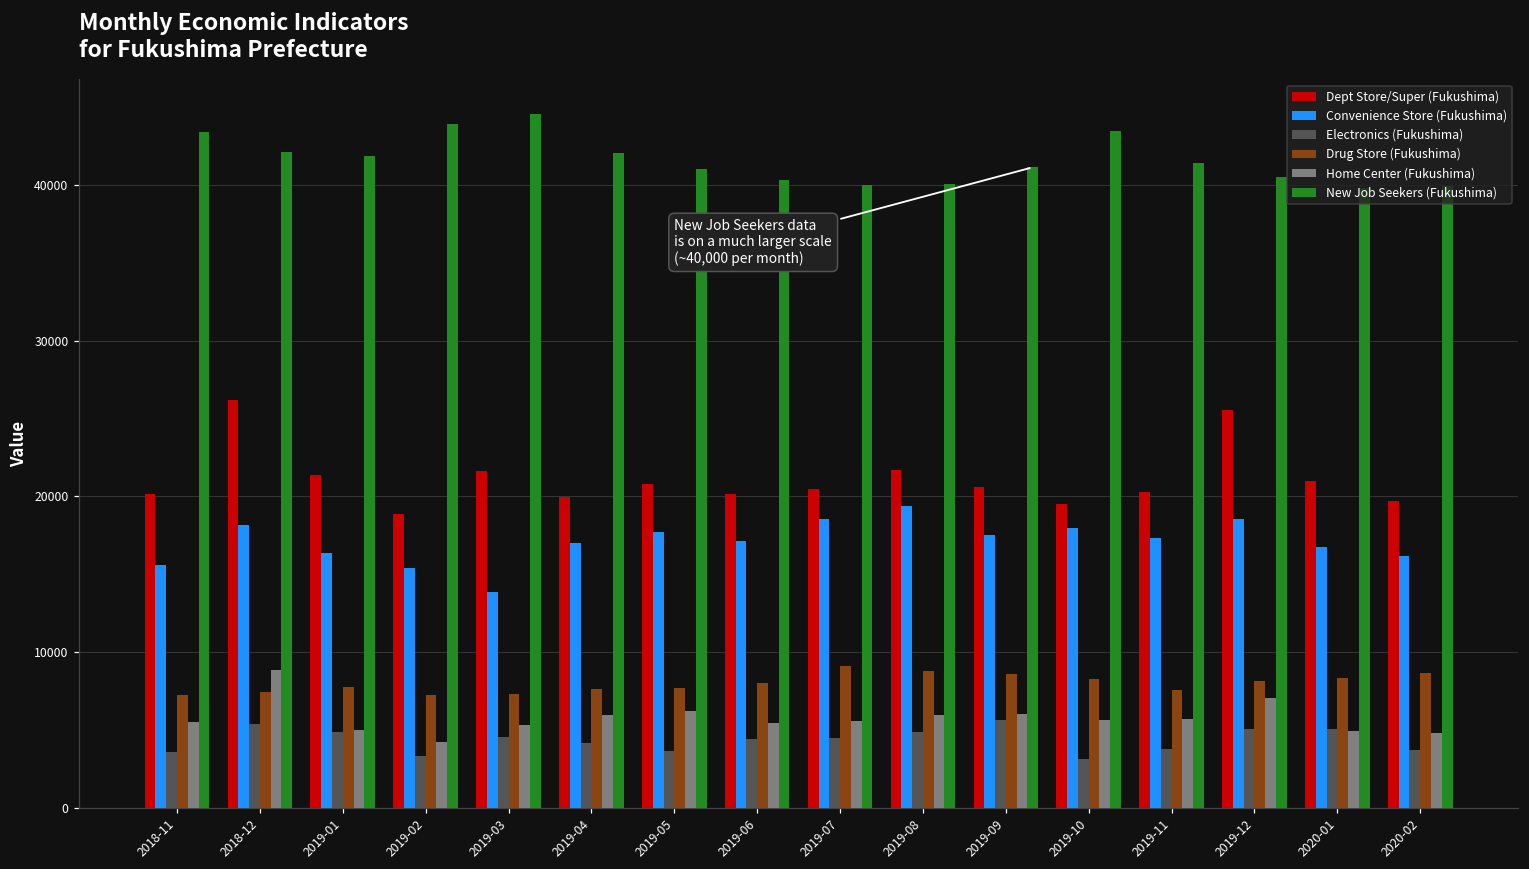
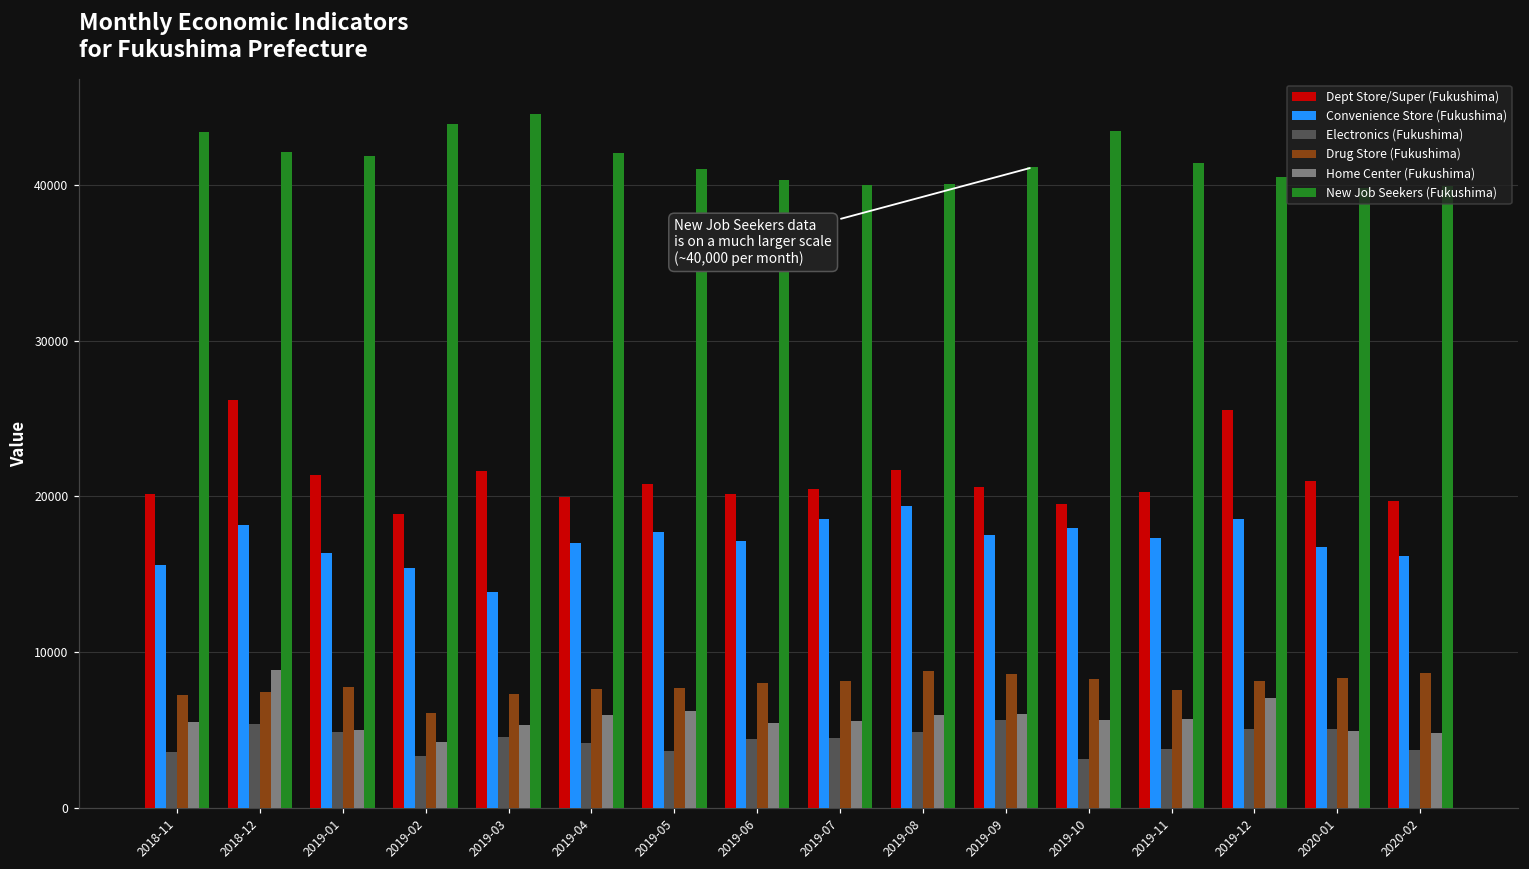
  {
    "Dept Store/Super (Fukushima)": {
      "2018-11": 20200,
      "2018-12": 26200,
      "2019-01": 21400,
      "2019-02": 18900,
      "2019-03": 21600,
      "2019-04": 20000,
      "2019-05": 20800,
      "2019-06": 20200,
      "2019-07": 20500,
      "2019-08": 21700,
      "2019-09": 20600,
      "2019-10": 19500,
      "2019-11": 20300,
      "2019-12": 25600,
      "2020-01": 21000,
      "2020-02": 19700
    },
    "Convenience Store (Fukushima)": {
      "2018-11": 15600,
      "2018-12": 18200,
      "2019-01": 16400,
      "2019-02": 15400,
      "2019-03": 13800,
      "2019-04": 17000,
      "2019-05": 17700,
      "2019-06": 17100,
      "2019-07": 18600,
      "2019-08": 19400,
      "2019-09": 17500,
      "2019-10": 18000,
      "2019-11": 17300,
      "2019-12": 18500,
      "2020-01": 16800,
      "2020-02": 16200
    },
    "Electronics (Fukushima)": {
      "2018-11": 3600,
      "2018-12": 5400,
      "2019-01": 4900,
      "2019-02": 3300,
      "2019-03": 4600,
      "2019-04": 4200,
      "2019-05": 3600,
      "2019-06": 4400,
      "2019-07": 4500,
      "2019-08": 4900,
      "2019-09": 5600,
      "2019-10": 3100,
      "2019-11": 3800,
      "2019-12": 5100,
      "2020-01": 5100,
      "2020-02": 3700
    },
    "Drug Store (Fukushima)": {
      "2018-11": 7200,
      "2018-12": 7400,
      "2019-01": 7700,
-     "2019-02": 7200,
+     "2019-02": 6100,
      "2019-03": 7300,
      "2019-04": 7600,
      "2019-05": 7700,
      "2019-06": 8000,
-     "2019-07": 9100,
+     "2019-07": 8200,
      "2019-08": 8800,
      "2019-09": 8600,
      "2019-10": 8300,
      "2019-11": 7600,
      "2019-12": 8100,
      "2020-01": 8300,
      "2020-02": 8600
    },
    "Home Center (Fukushima)": {
      "2018-11": 5500,
      "2018-12": 8800,
      "2019-01": 5000,
      "2019-02": 4200,
      "2019-03": 5300,
      "2019-04": 5900,
      "2019-05": 6200,
      "2019-06": 5400,
      "2019-07": 5600,
      "2019-08": 6000,
      "2019-09": 6000,
      "2019-10": 5600,
      "2019-11": 5700,
      "2019-12": 7000,
      "2020-01": 5000,
      "2020-02": 4800
    },
    "New Job Seekers (Fukushima)": {
      "2018-11": 43400,
      "2018-12": 42100,
      "2019-01": 41900,
      "2019-02": 44000,
      "2019-03": 44600,
      "2019-04": 42100,
      "2019-09": 41200,
      "2019-10": 43500,
      "2019-11": 41400,
      "2019-12": 40500
    }
  }
